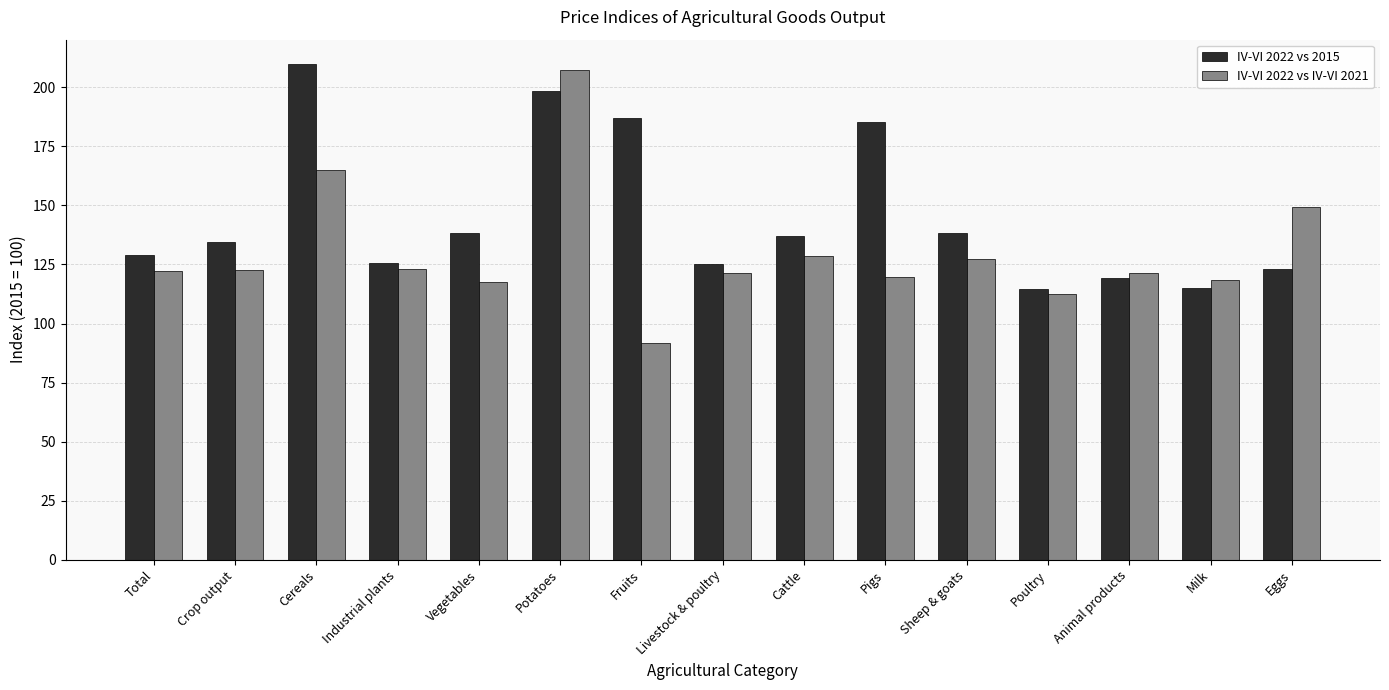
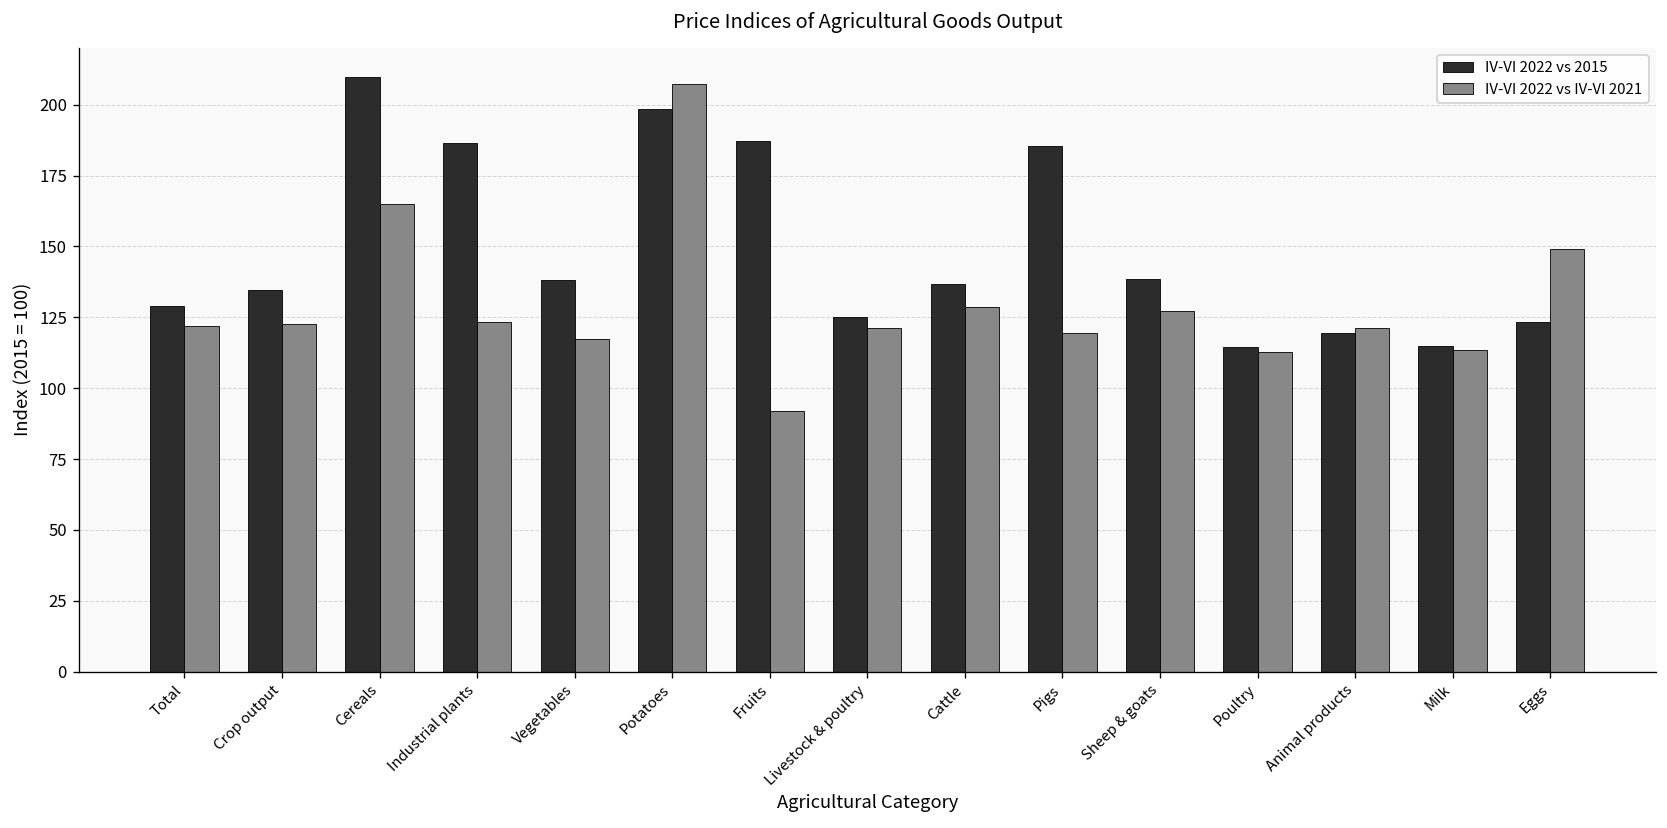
  {
    "IV-VI 2022 vs 2015": {
      "Total": 129,
      "Crop output": 135,
      "Cereals": 210,
-     "Industrial plants": 126,
+     "Industrial plants": 187,
      "Vegetables": 138,
      "Potatoes": 198,
      "Fruits": 187,
      "Livestock & poultry": 125,
      "Cattle": 137,
      "Pigs": 185,
      "Sheep & goats": 139,
      "Poultry": 115,
      "Animal products": 119,
      "Milk": 115,
      "Eggs": 123
    },
    "IV-VI 2022 vs IV-VI 2021": {
      "Total": 122,
      "Crop output": 123,
      "Cereals": 165,
      "Industrial plants": 123,
      "Vegetables": 117,
      "Potatoes": 207,
      "Fruits": 92,
      "Livestock & poultry": 121,
      "Cattle": 129,
      "Pigs": 120,
      "Sheep & goats": 127,
      "Poultry": 113,
      "Animal products": 121,
-     "Milk": 118,
+     "Milk": 114,
      "Eggs": 149
    }
  }
